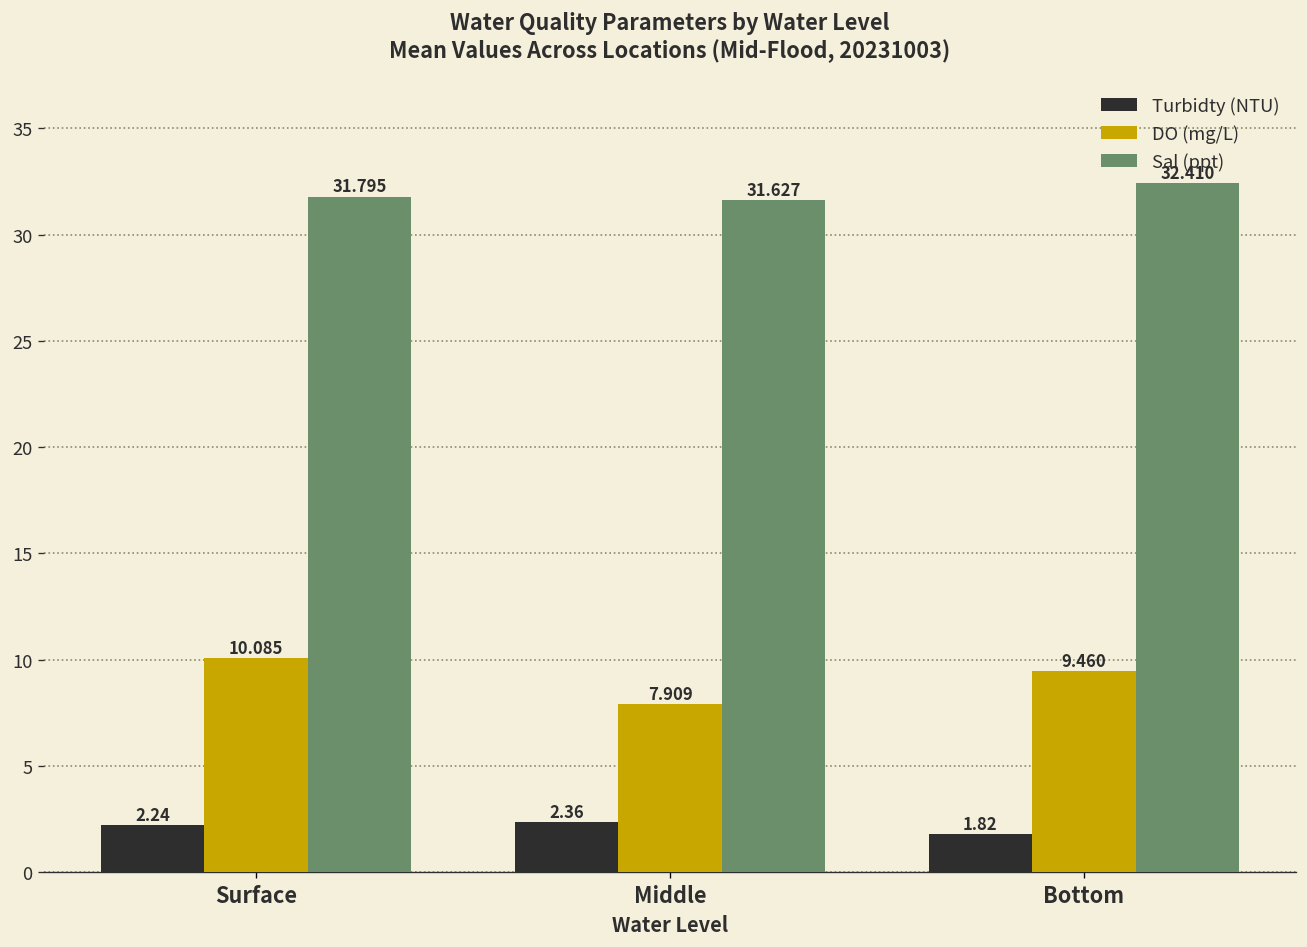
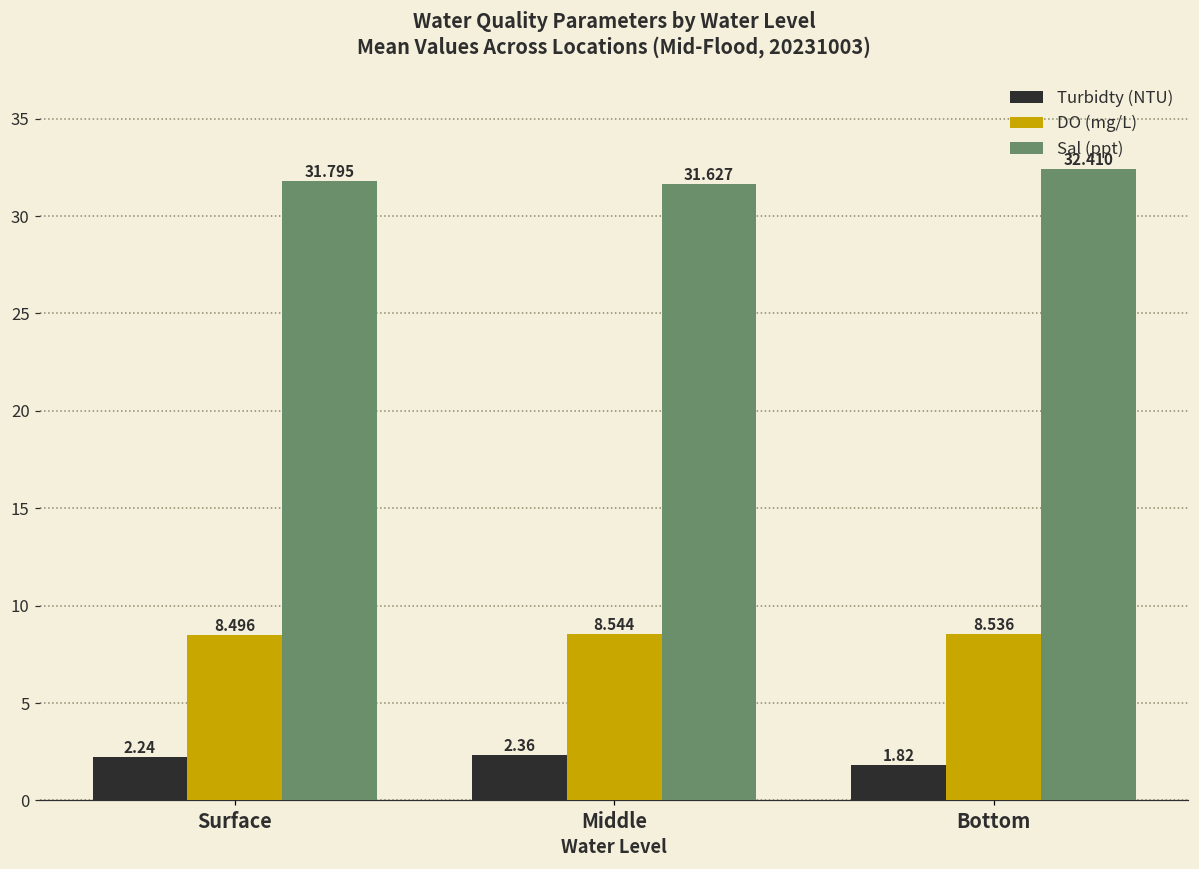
  {
    "Turbidty (NTU)": {
      "Surface": 2.24,
      "Middle": 2.36,
      "Bottom": 1.82
    },
    "DO (mg/L)": {
-     "Surface": 10.085,
-     "Middle": 7.909,
-     "Bottom": 9.460
+     "Surface": 8.496,
+     "Middle": 8.544,
+     "Bottom": 8.536
    },
    "Sal (ppt)": {
      "Surface": 31.795,
      "Middle": 31.627,
      "Bottom": 32.410
    }
  }
